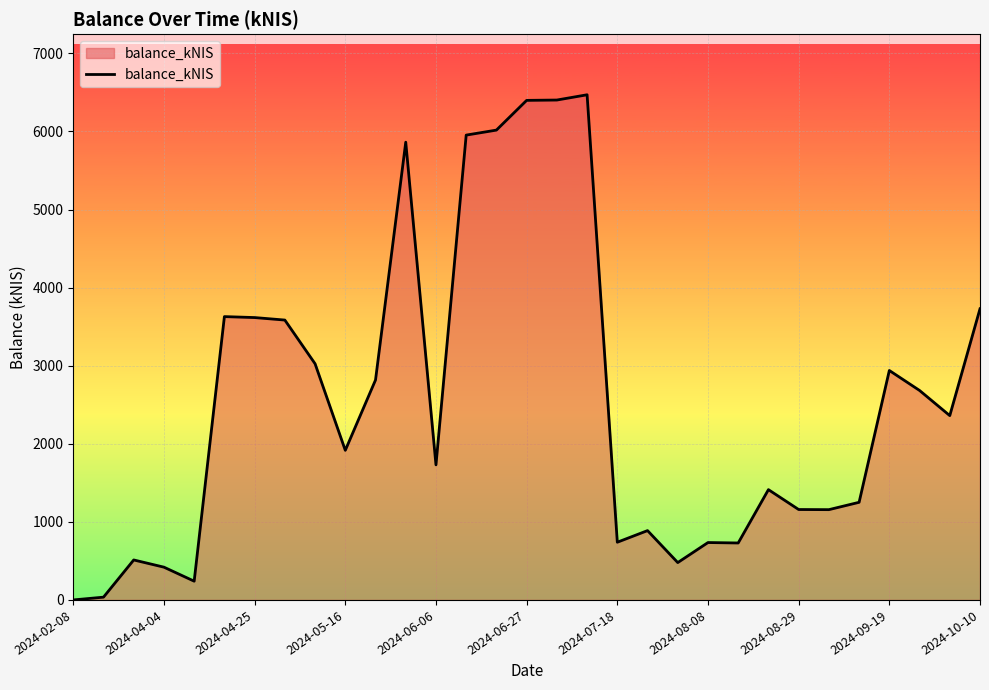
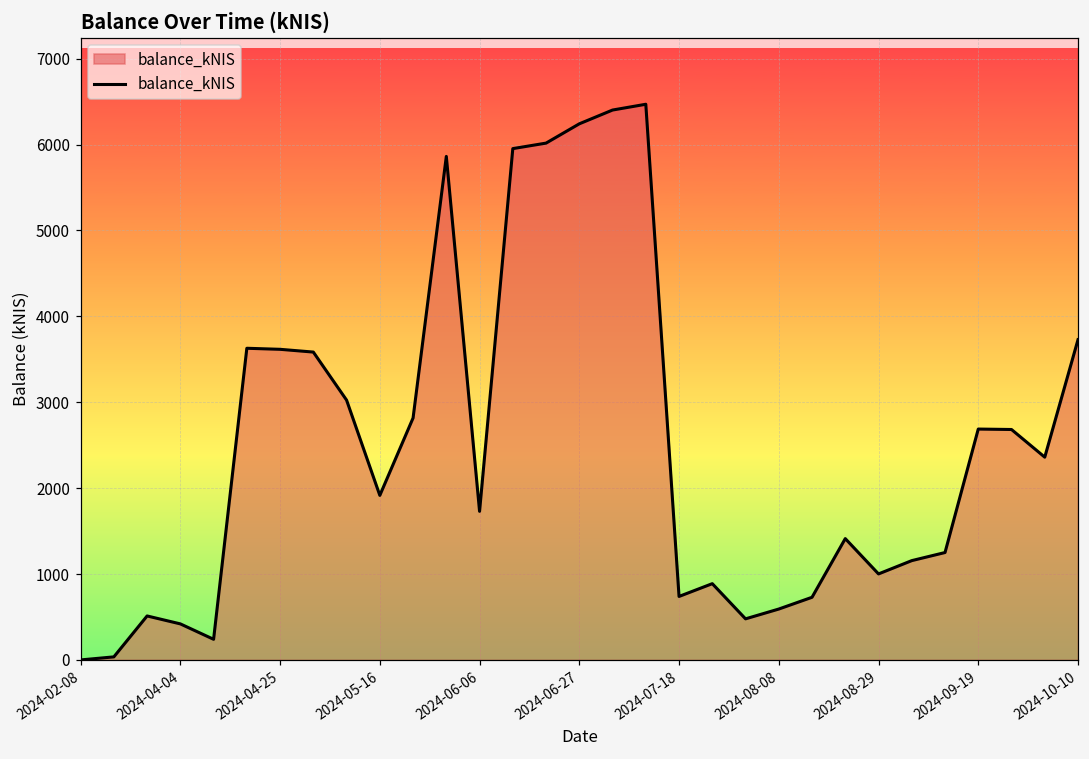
  {
    "2024-02-08": 0,
    "2024-04-04": 400,
    "2024-04-25": 3600,
    "2024-05-16": 1900,
    "2024-06-06": 1700,
-   "2024-06-27": 6400,
+   "2024-06-27": 6200,
    "2024-07-18": 700,
-   "2024-08-08": 700,
-   "2024-08-29": 1200,
-   "2024-09-19": 2900,
+   "2024-08-08": 600,
+   "2024-08-29": 1000,
+   "2024-09-19": 2700,
    "2024-10-10": 3700
  }
